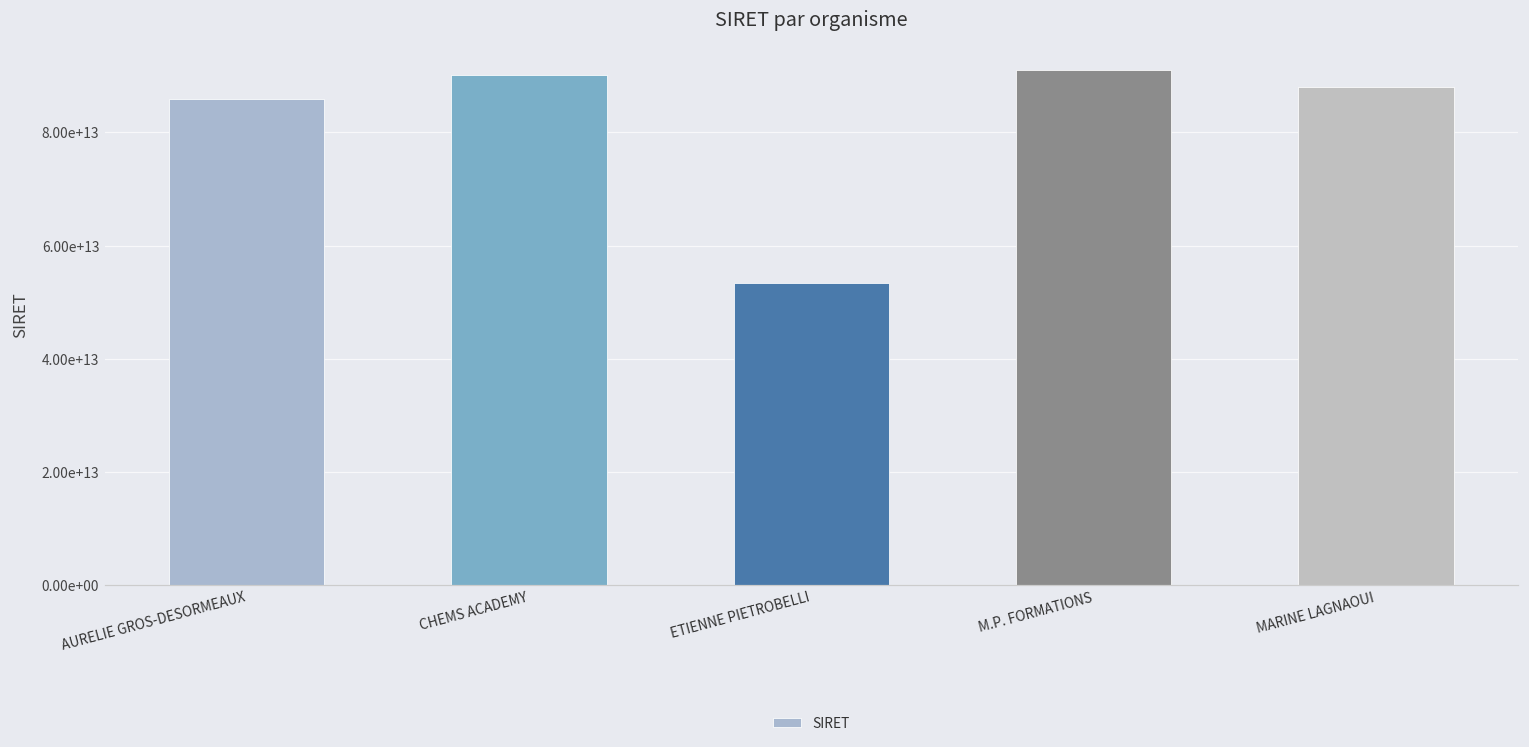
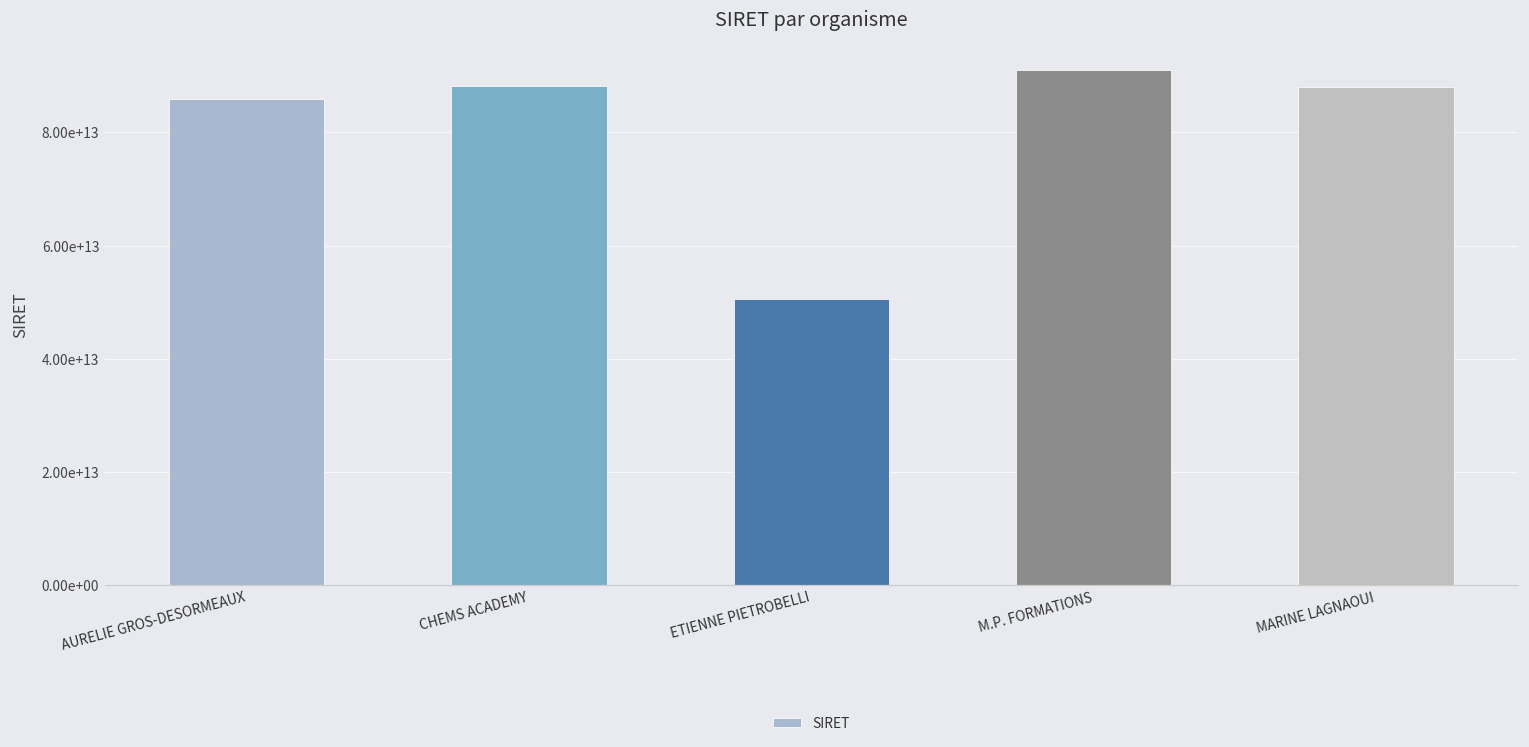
  {
    "AURELIE GROS-DESORMEAUX": 86000000000000,
-   "CHEMS ACADEMY": 90000000000000,
-   "ETIENNE PIETROBELLI": 53000000000000,
+   "CHEMS ACADEMY": 88000000000000,
+   "ETIENNE PIETROBELLI": 50000000000000,
    "M.P. FORMATIONS": 91000000000000,
    "MARINE LAGNAOUI": 88000000000000
  }
